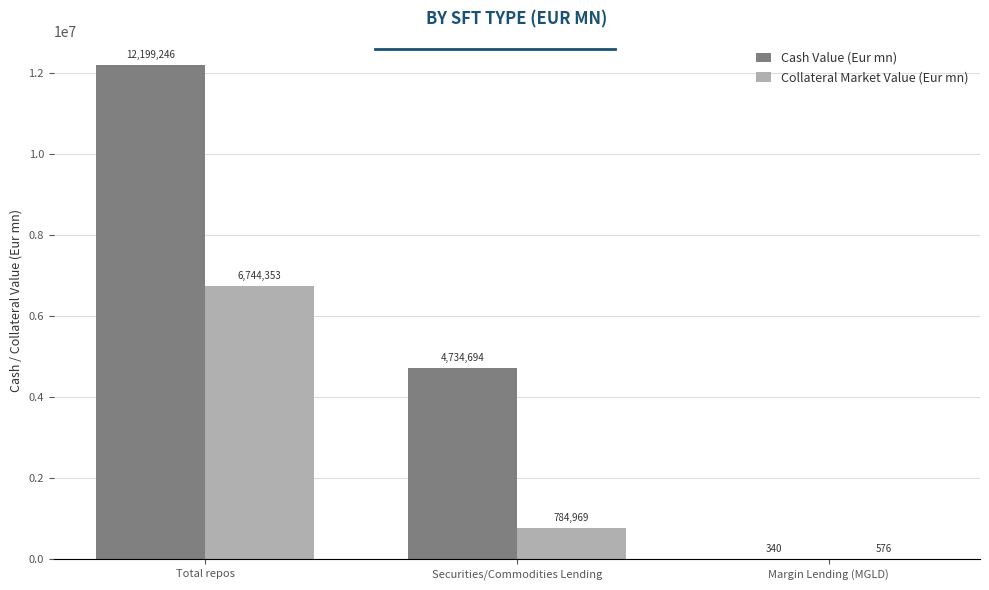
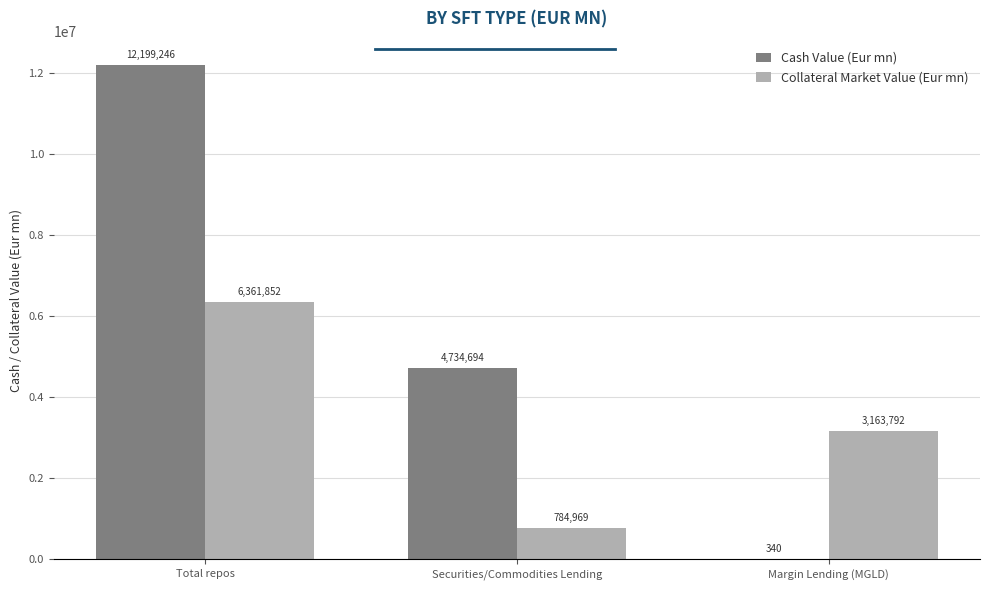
  {
    "Cash Value (Eur mn)": {
      "Total repos": "12,199,246",
      "Securities/Commodities Lending": "4,734,694",
      "Margin Lending (MGLD)": "340"
    },
    "Collateral Market Value (Eur mn)": {
-     "Total repos": "6,744,353",
+     "Total repos": "6,361,852",
      "Securities/Commodities Lending": "784,969",
-     "Margin Lending (MGLD)": "576"
+     "Margin Lending (MGLD)": "3,163,792"
    }
  }
